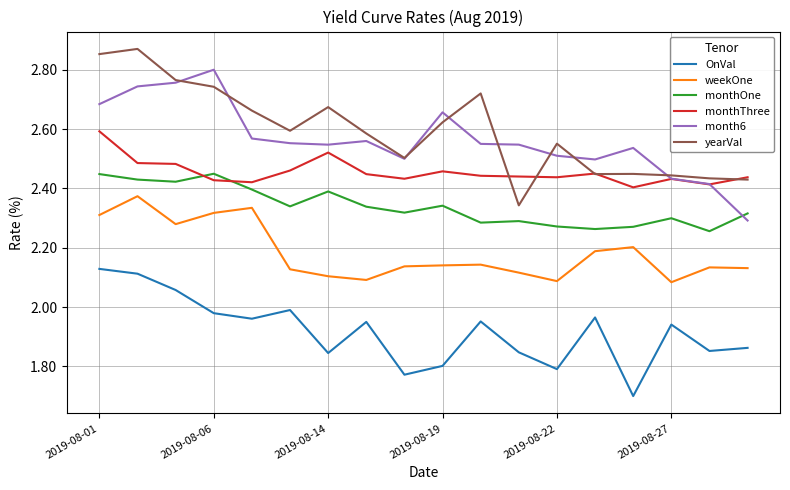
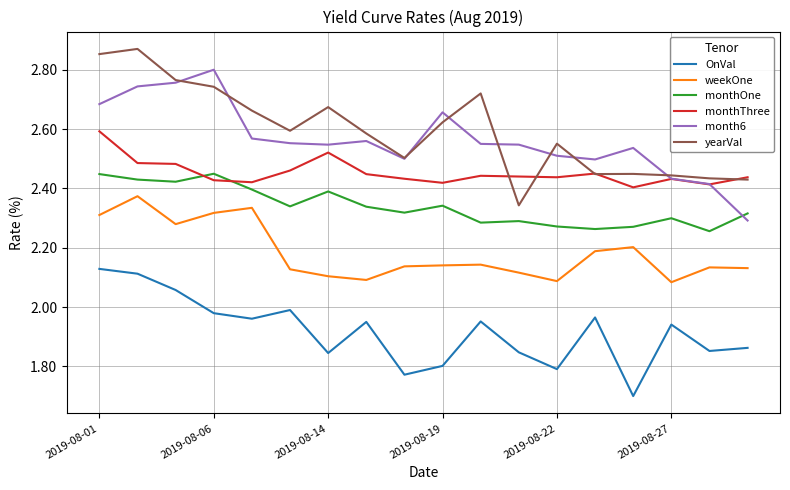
  {
    "OnVal": {
      "2019-08-01": 2.13,
      "2019-08-06": 1.98,
      "2019-08-14": 1.85,
      "2019-08-19": 1.80,
      "2019-08-22": 1.79,
      "2019-08-27": 1.94
    },
    "weekOne": {
      "2019-08-01": 2.31,
      "2019-08-06": 2.32,
      "2019-08-14": 2.10,
      "2019-08-19": 2.14,
      "2019-08-22": 2.09,
      "2019-08-27": 2.08
    },
    "monthOne": {
      "2019-08-01": 2.45,
      "2019-08-06": 2.45,
      "2019-08-14": 2.39,
      "2019-08-19": 2.34,
      "2019-08-22": 2.27,
      "2019-08-27": 2.30
    },
    "monthThree": {
      "2019-08-01": 2.59,
      "2019-08-06": 2.43,
      "2019-08-14": 2.52,
-     "2019-08-19": 2.46,
+     "2019-08-19": 2.42,
      "2019-08-22": 2.44
    },
    "month6": {
      "2019-08-01": 2.68,
      "2019-08-06": 2.80,
      "2019-08-14": 2.55,
      "2019-08-19": 2.66,
      "2019-08-22": 2.51
    },
    "yearVal": {
      "2019-08-01": 2.85,
      "2019-08-06": 2.74,
      "2019-08-14": 2.67,
      "2019-08-19": 2.62,
      "2019-08-22": 2.55,
      "2019-08-27": 2.44
    }
  }
